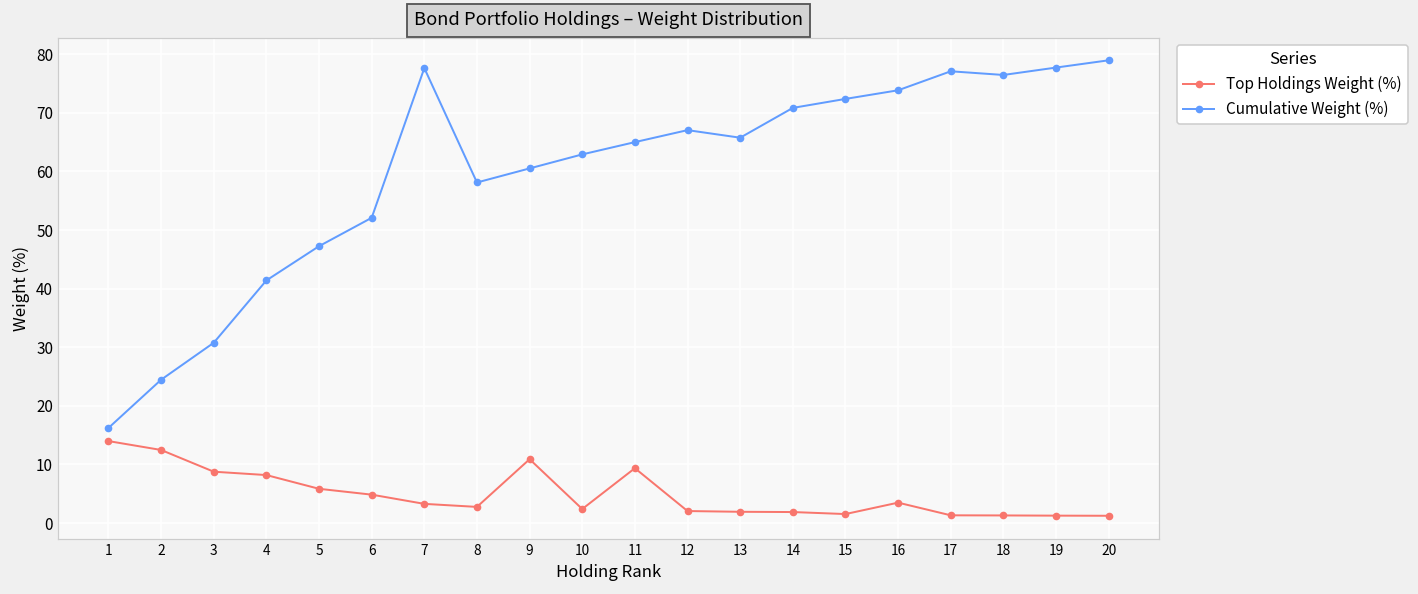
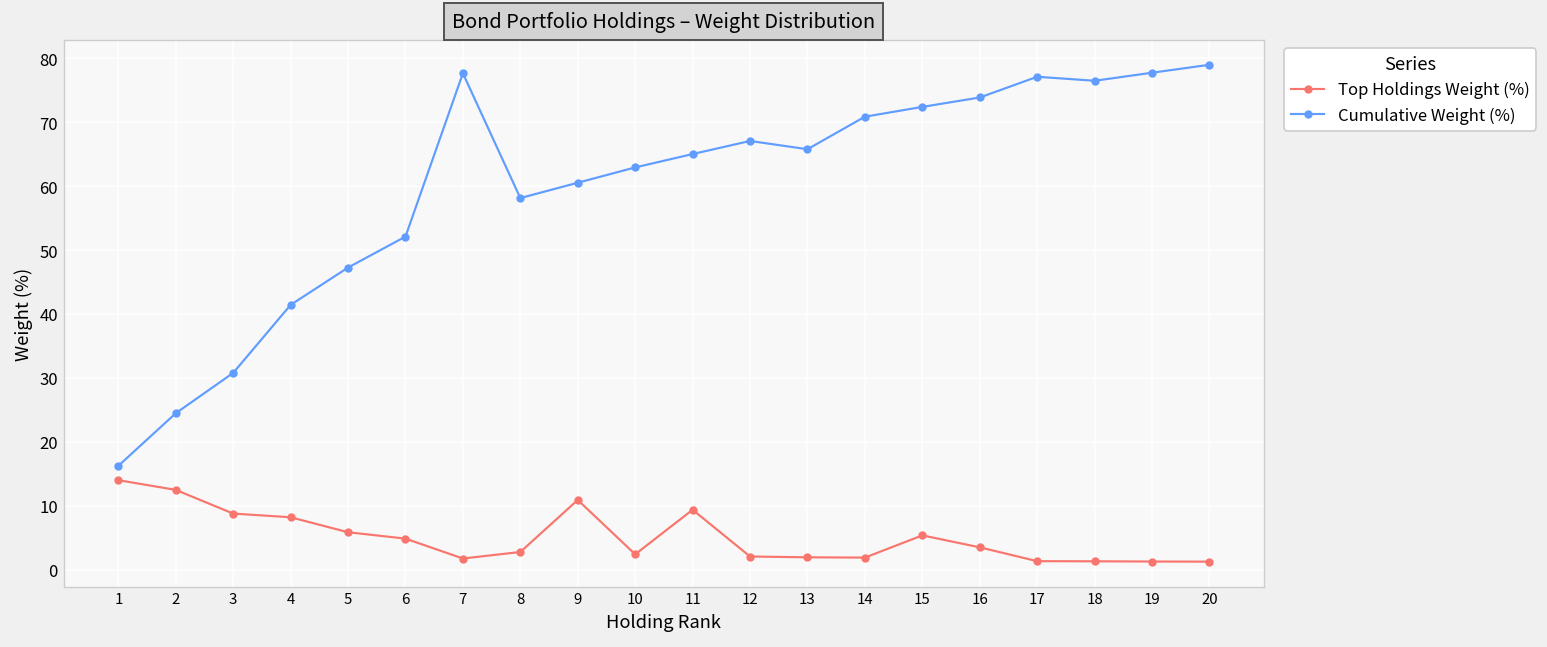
  {
    "Top Holdings Weight (%)": {
      "1": 14,
      "2": 12,
      "3": 9,
      "4": 8,
      "5": 6,
      "6": 5,
-     "7": 3,
+     "7": 2,
      "8": 3,
      "9": 11,
      "10": 2,
      "11": 9,
      "12": 2,
      "13": 2,
      "14": 2,
-     "15": 2,
+     "15": 5,
      "16": 3,
      "17": 1,
      "18": 1,
      "19": 1,
      "20": 1
    },
    "Cumulative Weight (%)": {
      "1": 16,
      "2": 24,
      "3": 31,
      "4": 41,
      "5": 47,
      "6": 52,
      "7": 78,
      "8": 58,
      "9": 61,
      "10": 63,
      "11": 65,
      "12": 67,
      "13": 66,
      "14": 71,
      "15": 72,
      "16": 74,
      "17": 77,
      "18": 76,
      "19": 78,
      "20": 79
    }
  }
